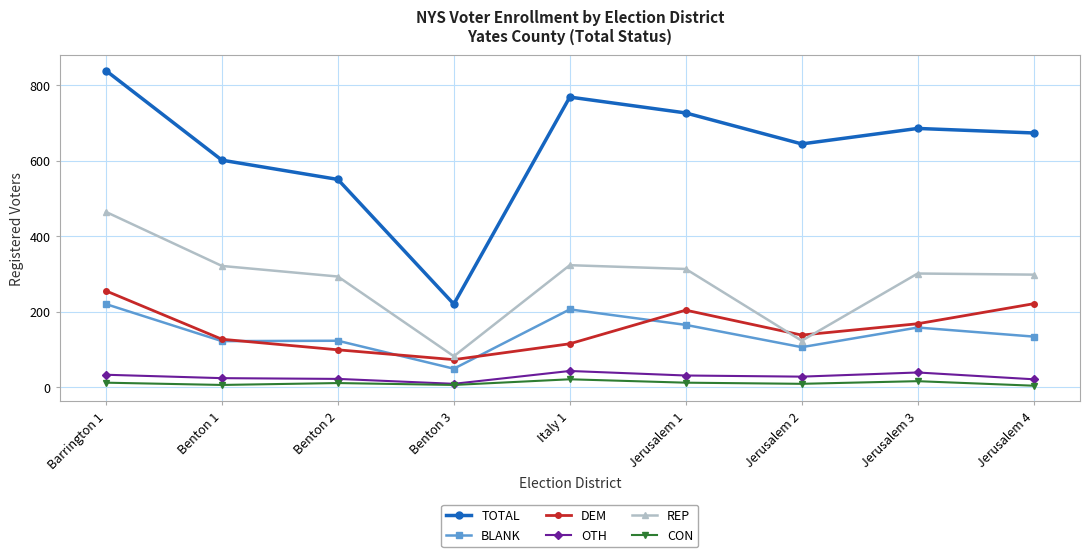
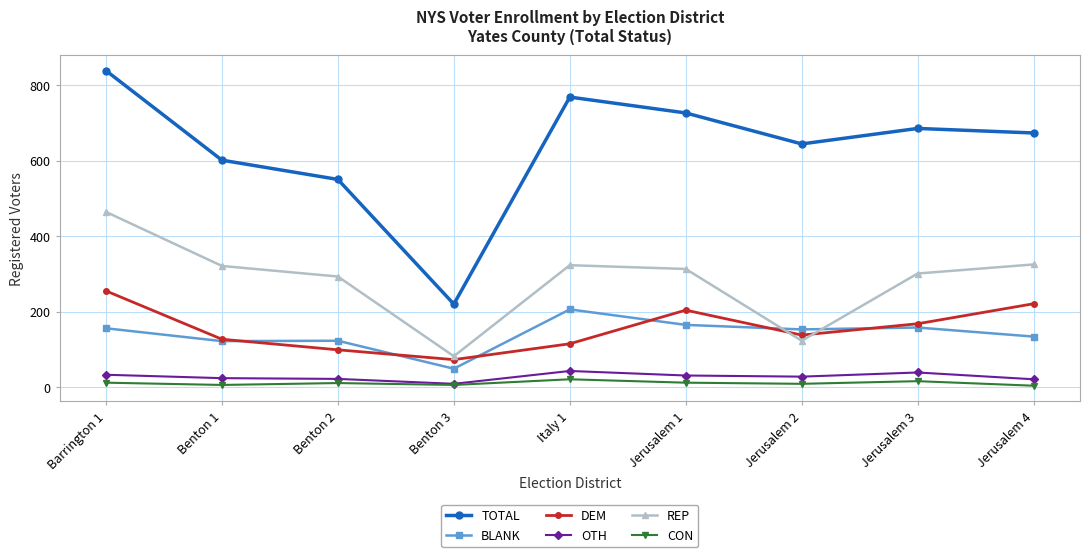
  {
    "TOTAL": {
      "Barrington 1": 840,
      "Benton 1": 600,
      "Benton 2": 550,
      "Benton 3": 220,
      "Italy 1": 770,
      "Jerusalem 1": 730,
      "Jerusalem 2": 640,
      "Jerusalem 3": 690,
      "Jerusalem 4": 670
    },
    "BLANK": {
-     "Barrington 1": 220,
+     "Barrington 1": 160,
      "Benton 2": 120,
      "Benton 3": 50,
      "Italy 1": 210,
      "Jerusalem 1": 170,
-     "Jerusalem 2": 110,
+     "Jerusalem 2": 150,
      "Jerusalem 3": 160,
      "Jerusalem 4": 130
    },
    "DEM": {
      "Barrington 1": 260,
      "Benton 2": 100,
      "Benton 3": 70,
      "Italy 1": 120,
      "Jerusalem 1": 200,
      "Jerusalem 2": 140,
      "Jerusalem 3": 170,
      "Jerusalem 4": 220
    },
    "OTH": {
      "Barrington 1": 30,
      "Benton 1": 20,
      "Benton 2": 20,
      "Italy 1": 40,
      "Jerusalem 1": 30,
      "Jerusalem 2": 30,
      "Jerusalem 3": 40,
      "Jerusalem 4": 20
    },
    "REP": {
      "Barrington 1": 460,
      "Benton 1": 320,
      "Benton 2": 290,
      "Benton 3": 80,
      "Italy 1": 320,
      "Jerusalem 1": 310,
      "Jerusalem 2": 120,
      "Jerusalem 3": 300,
-     "Jerusalem 4": 300
+     "Jerusalem 4": 330
    },
    "CON": {
      "Barrington 1": 10,
      "Benton 1": 10,
      "Benton 2": 10,
      "Italy 1": 20,
      "Jerusalem 1": 10,
      "Jerusalem 2": 10,
      "Jerusalem 3": 20,
      "Jerusalem 4": 0
    }
  }
